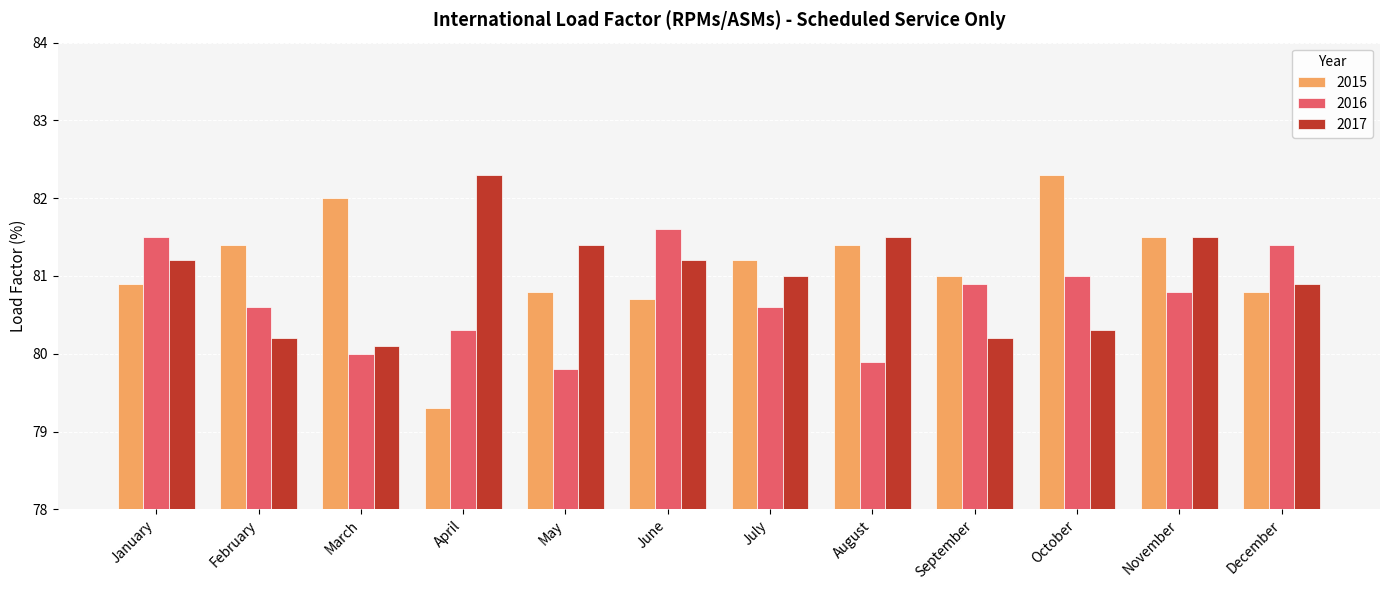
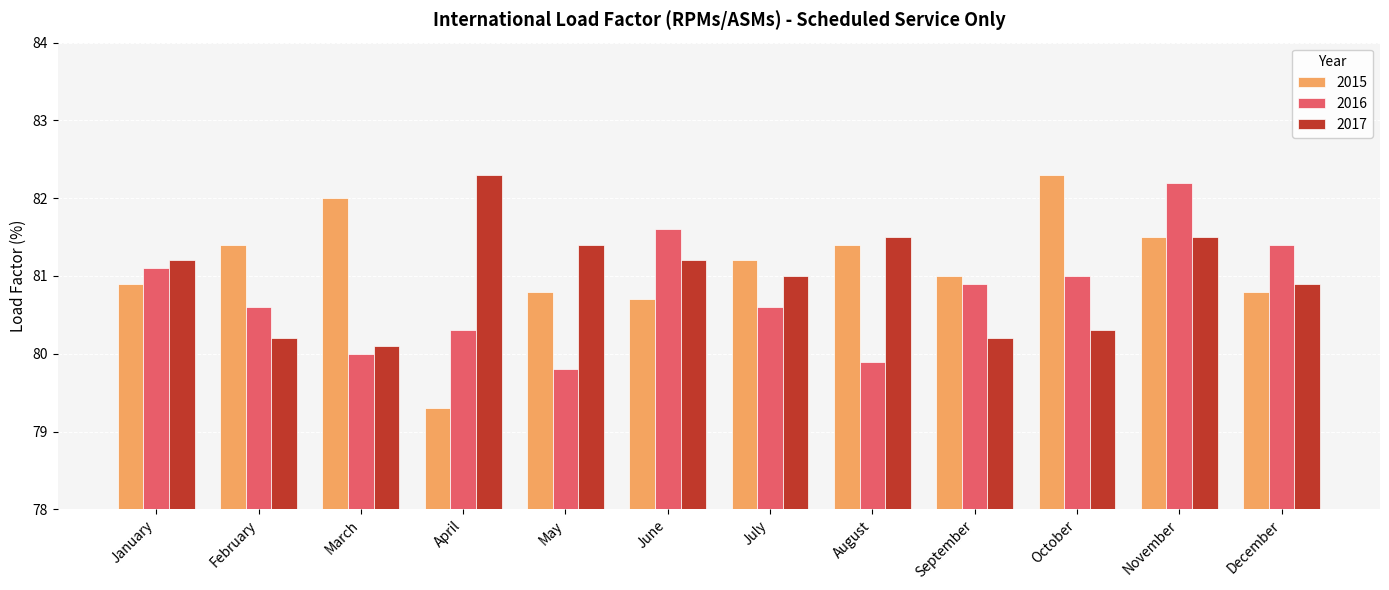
  {
    "2015": {
      "January": 80.9,
      "February": 81.4,
      "March": 82.0,
      "April": 79.3,
      "May": 80.8,
      "June": 80.7,
      "July": 81.2,
      "August": 81.4,
      "September": 81.0,
      "October": 82.3,
      "November": 81.5,
      "December": 80.8
    },
    "2016": {
-     "January": 81.5,
+     "January": 81.1,
      "February": 80.6,
      "March": 80.0,
      "April": 80.3,
      "May": 79.8,
      "June": 81.6,
      "July": 80.6,
      "August": 79.9,
      "September": 80.9,
      "October": 81.0,
-     "November": 80.8,
+     "November": 82.2,
      "December": 81.4
    },
    "2017": {
      "January": 81.2,
      "February": 80.2,
      "March": 80.1,
      "April": 82.3,
      "May": 81.4,
      "June": 81.2,
      "July": 81.0,
      "August": 81.5,
      "September": 80.2,
      "October": 80.3,
      "November": 81.5,
      "December": 80.9
    }
  }
